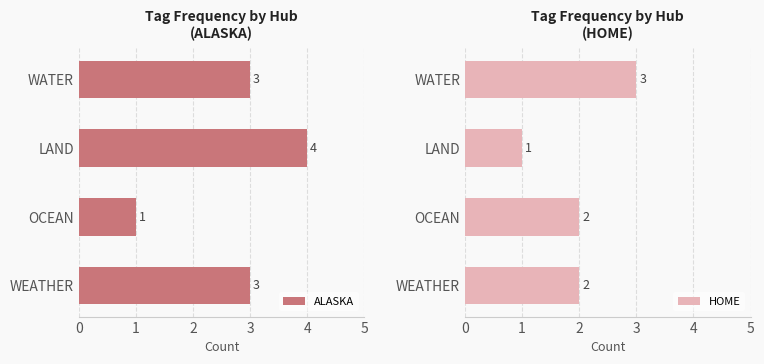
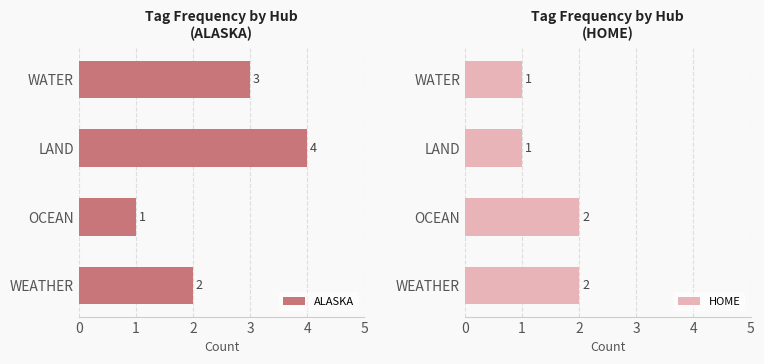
  {
    "Tag Frequency by Hub (ALASKA)": {
      "WATER": 3,
      "LAND": 4,
      "OCEAN": 1,
-     "WEATHER": 3
+     "WEATHER": 2
    },
    "Tag Frequency by Hub (HOME)": {
-     "WATER": 3,
+     "WATER": 1,
      "LAND": 1,
      "OCEAN": 2,
      "WEATHER": 2
    }
  }
